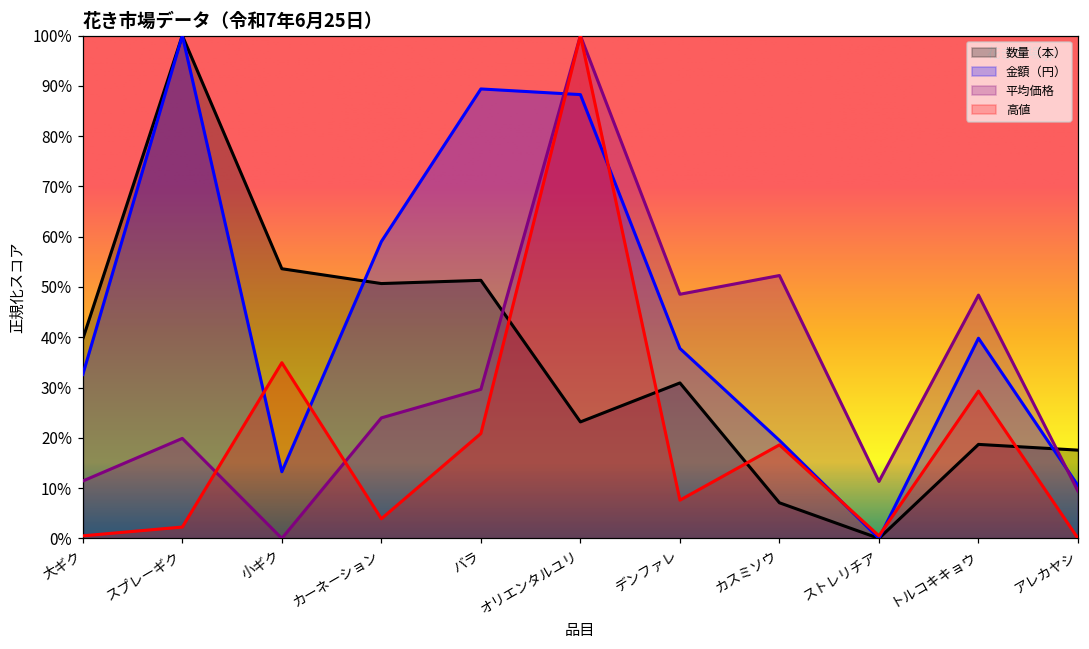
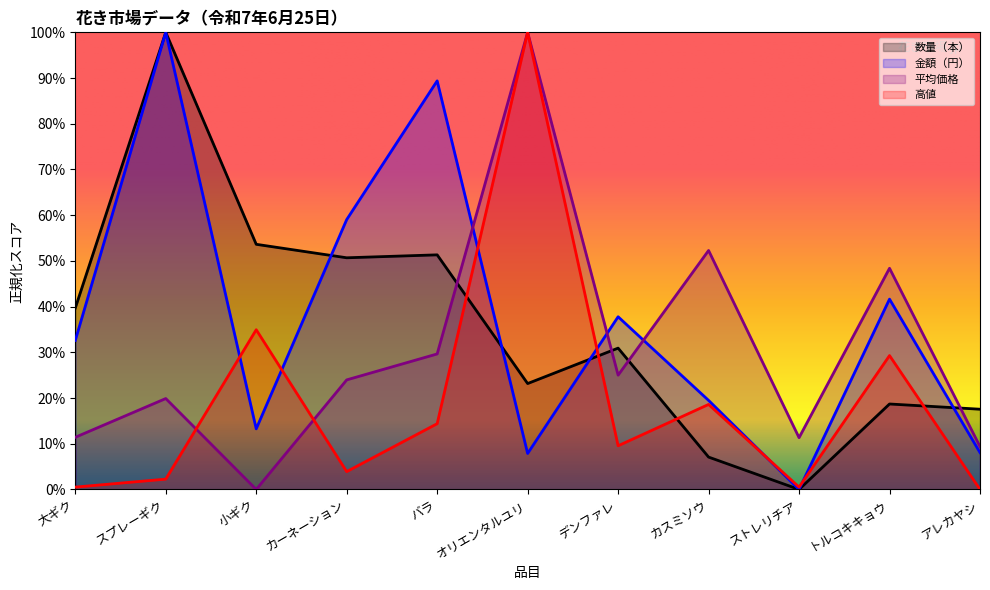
  {
    "数量（本）": {
      "大ギク": "40%",
      "小ギク": "54%",
      "カーネーション": "51%",
      "バラ": "51%",
      "オリエンタルユリ": "23%",
      "デンファレ": "31%",
      "カスミソウ": "7%",
      "トルコキキョウ": "19%",
      "アレカヤシ": "18%"
    },
    "金額（円）": {
      "大ギク": "33%",
      "小ギク": "13%",
      "カーネーション": "59%",
      "バラ": "89%",
-     "オリエンタルユリ": "88%",
+     "オリエンタルユリ": "8%",
      "デンファレ": "38%",
      "カスミソウ": "19%",
-     "トルコキキョウ": "40%",
-     "アレカヤシ": "11%"
+     "トルコキキョウ": "42%",
+     "アレカヤシ": "8%"
    },
    "平均価格": {
      "大ギク": "11%",
      "スプレーギク": "20%",
      "小ギク": "0%",
      "カーネーション": "24%",
      "バラ": "30%",
-     "デンファレ": "49%",
+     "デンファレ": "25%",
      "カスミソウ": "52%",
      "ストレリチア": "11%",
      "トルコキキョウ": "48%",
      "アレカヤシ": "9%"
    },
    "高値": {
      "大ギク": "1%",
      "スプレーギク": "2%",
      "小ギク": "35%",
      "カーネーション": "4%",
-     "バラ": "21%",
-     "デンファレ": "8%",
+     "バラ": "14%",
+     "デンファレ": "10%",
      "カスミソウ": "19%",
      "トルコキキョウ": "29%",
      "アレカヤシ": "0%"
    }
  }
